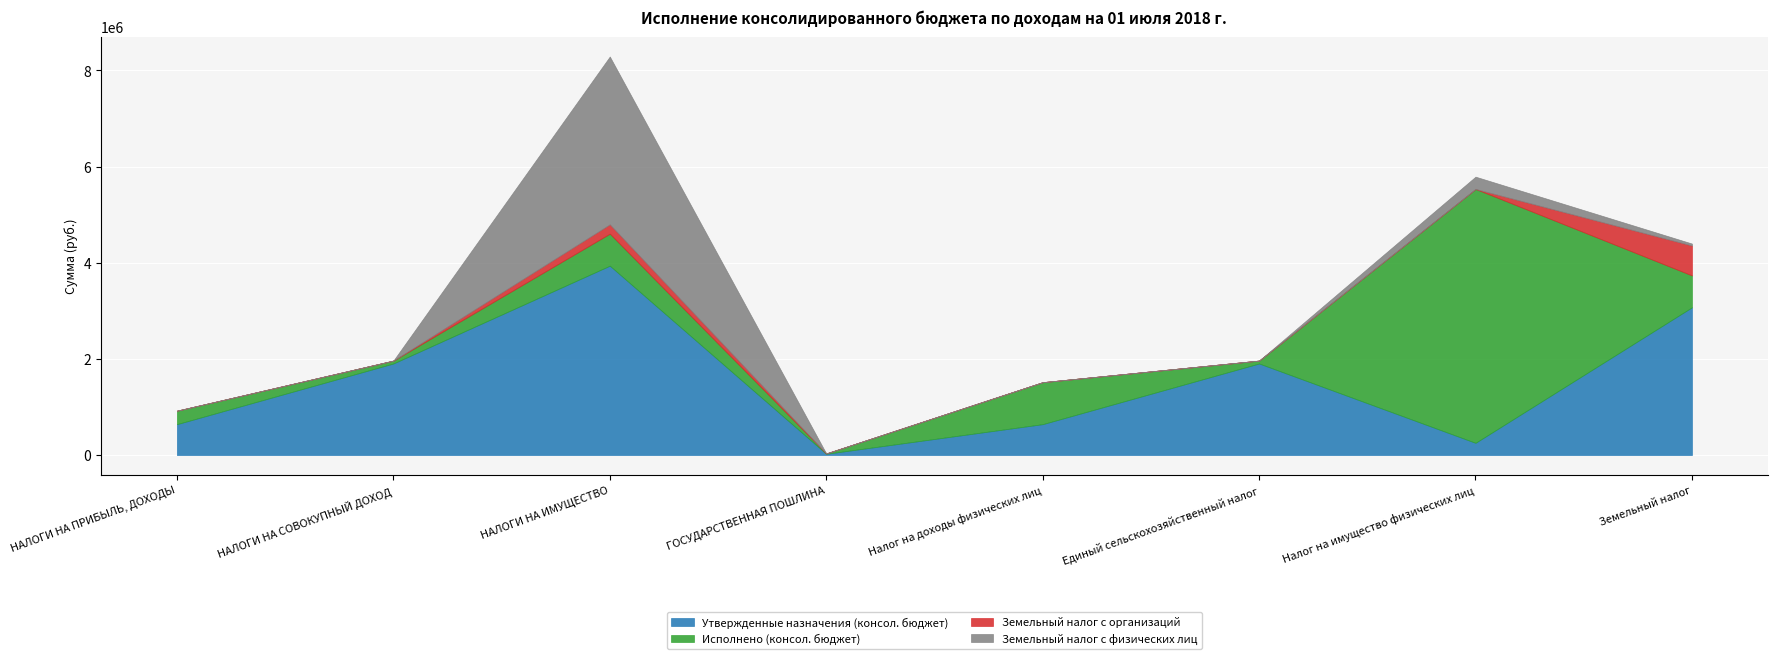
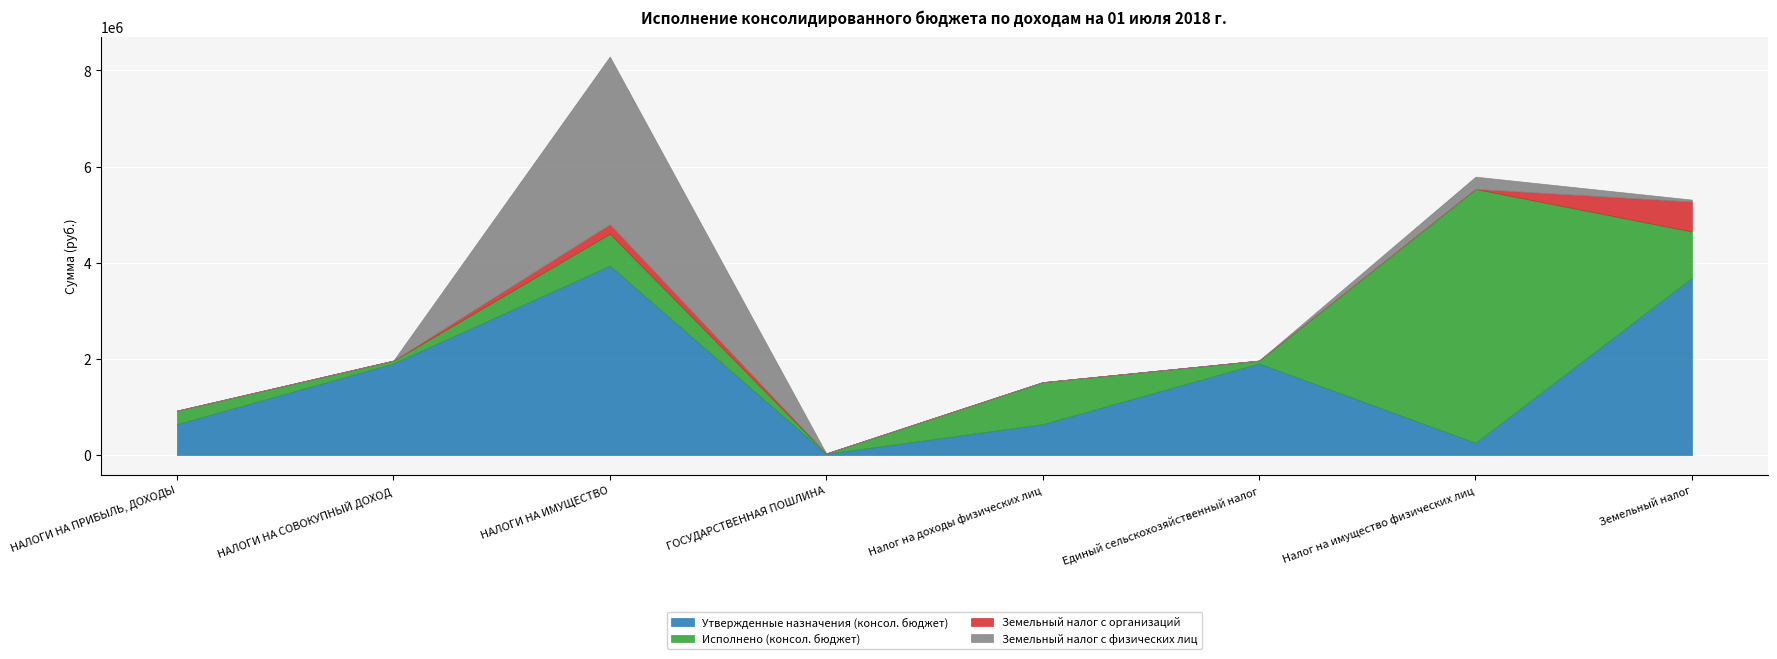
  {
    "Утвержденные назначения (консол. бюджет)": {
      "НАЛОГИ НА ПРИБЫЛЬ, ДОХОДЫ": 600000,
      "НАЛОГИ НА СОВОКУПНЫЙ ДОХОД": 1900000,
      "НАЛОГИ НА ИМУЩЕСТВО": 3900000,
      "Налог на доходы физических лиц": 600000,
      "Единый сельскохозяйственный налог": 1900000,
      "Налог на имущество физических лиц": 300000,
-     "Земельный налог": 3100000
+     "Земельный налог": 3700000
    },
    "Исполнено (консол. бюджет)": {
      "НАЛОГИ НА ИМУЩЕСТВО": 700000,
-     "Земельный налог": 700000
+     "Земельный налог": 1000000
    },
    "Земельный налог с организаций": {
      "НАЛОГИ НА ИМУЩЕСТВО": 200000
    },
    "Земельный налог с физических лиц": {
      "НАЛОГИ НА ИМУЩЕСТВО": 3500000,
      "Налог на имущество физических лиц": 300000
    }
  }
